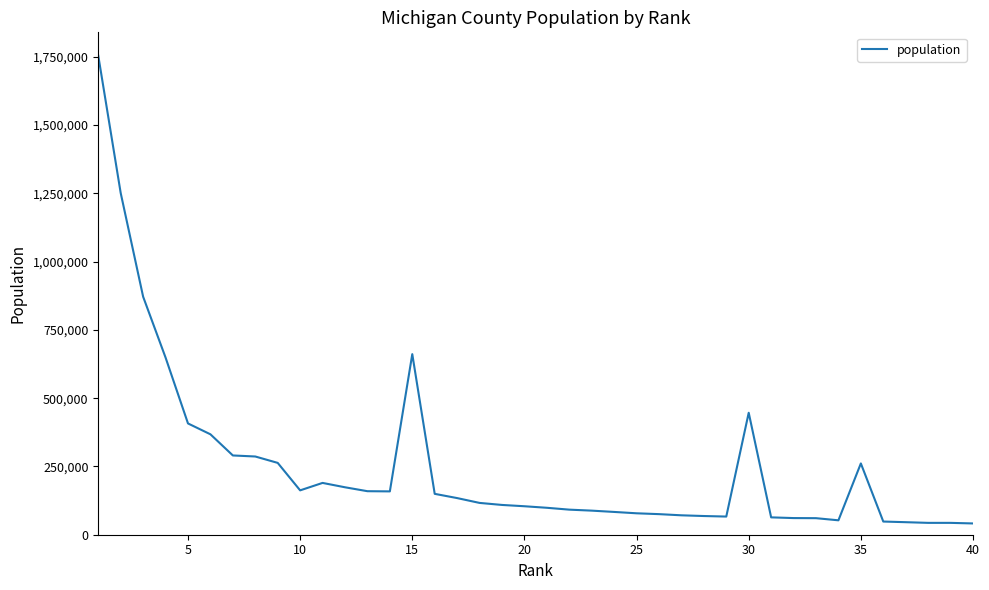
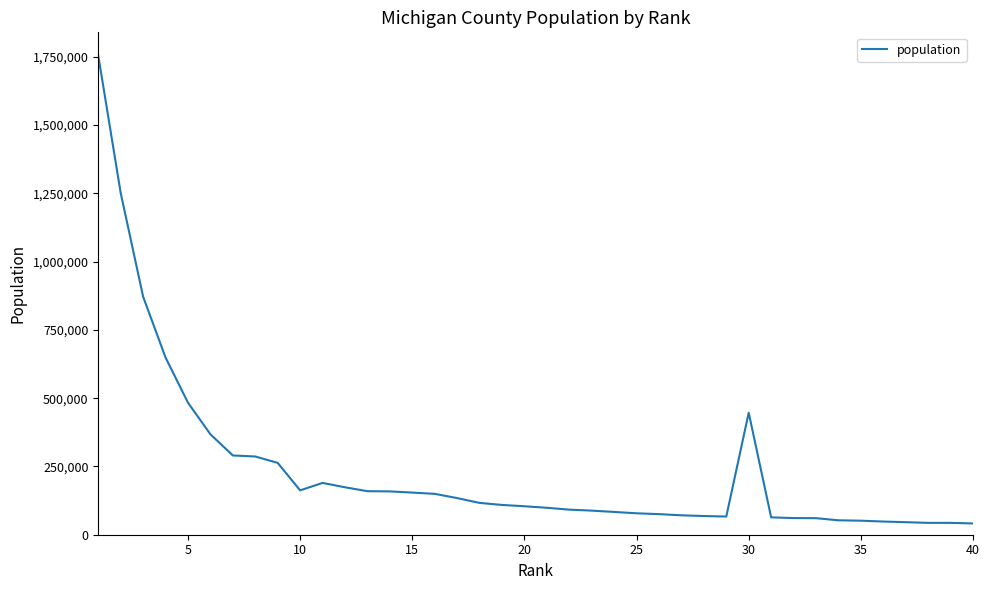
  {
-   "5": "410,000",
+   "5": "480,000",
    "10": "160,000",
-   "15": "660,000",
+   "15": "150,000",
    "20": "100,000",
    "25": "80,000",
    "30": "450,000",
-   "35": "260,000",
+   "35": "50,000",
    "40": "40,000"
  }
